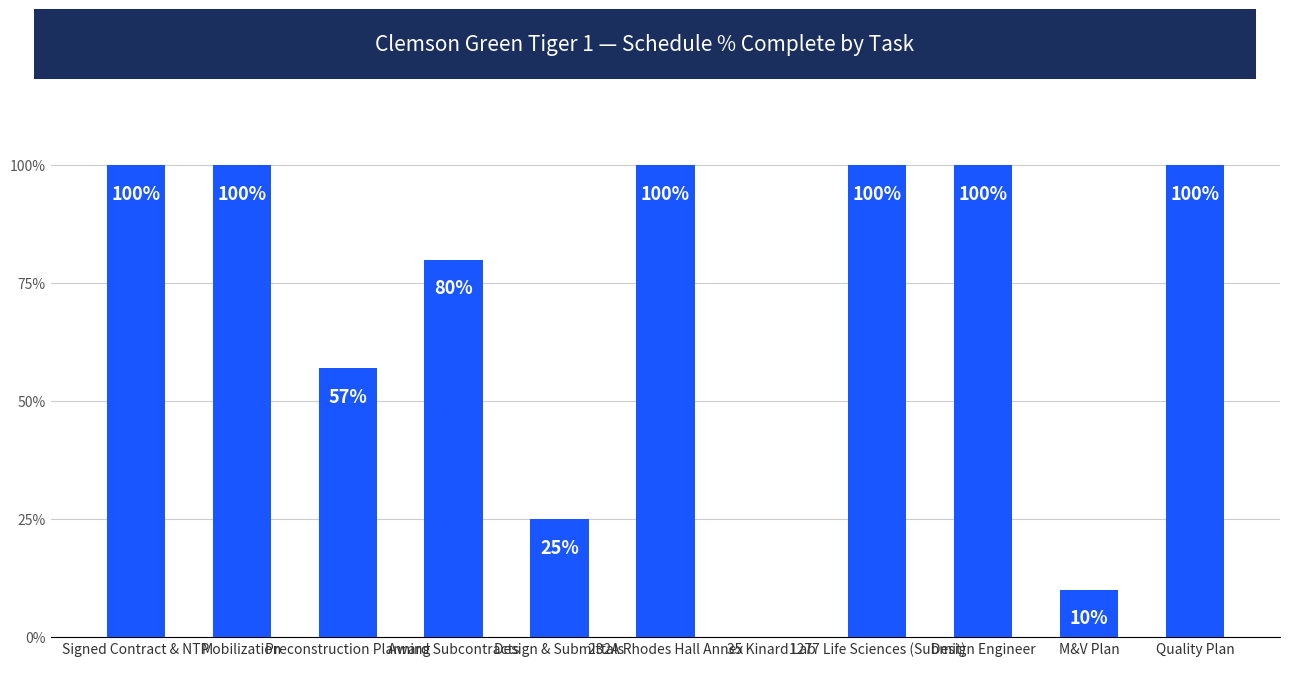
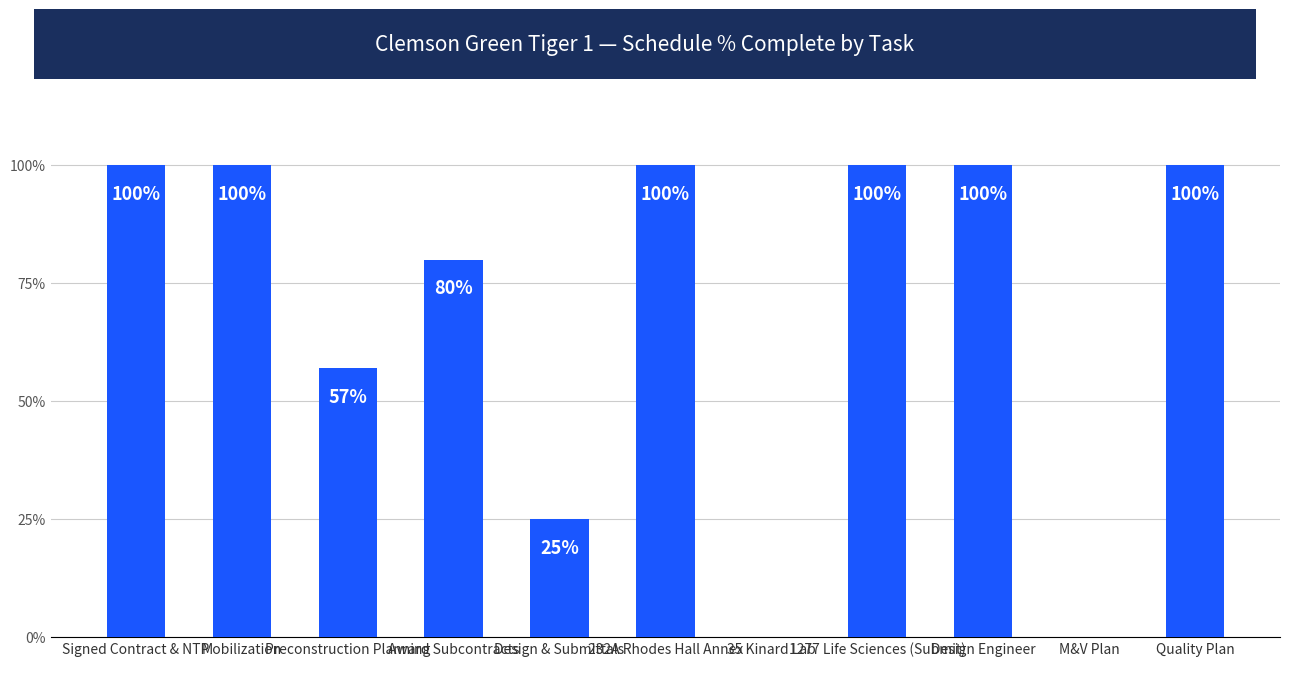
  {
-   "M&V Plan": "10%"
+   "M&V Plan": "0%"
  }
